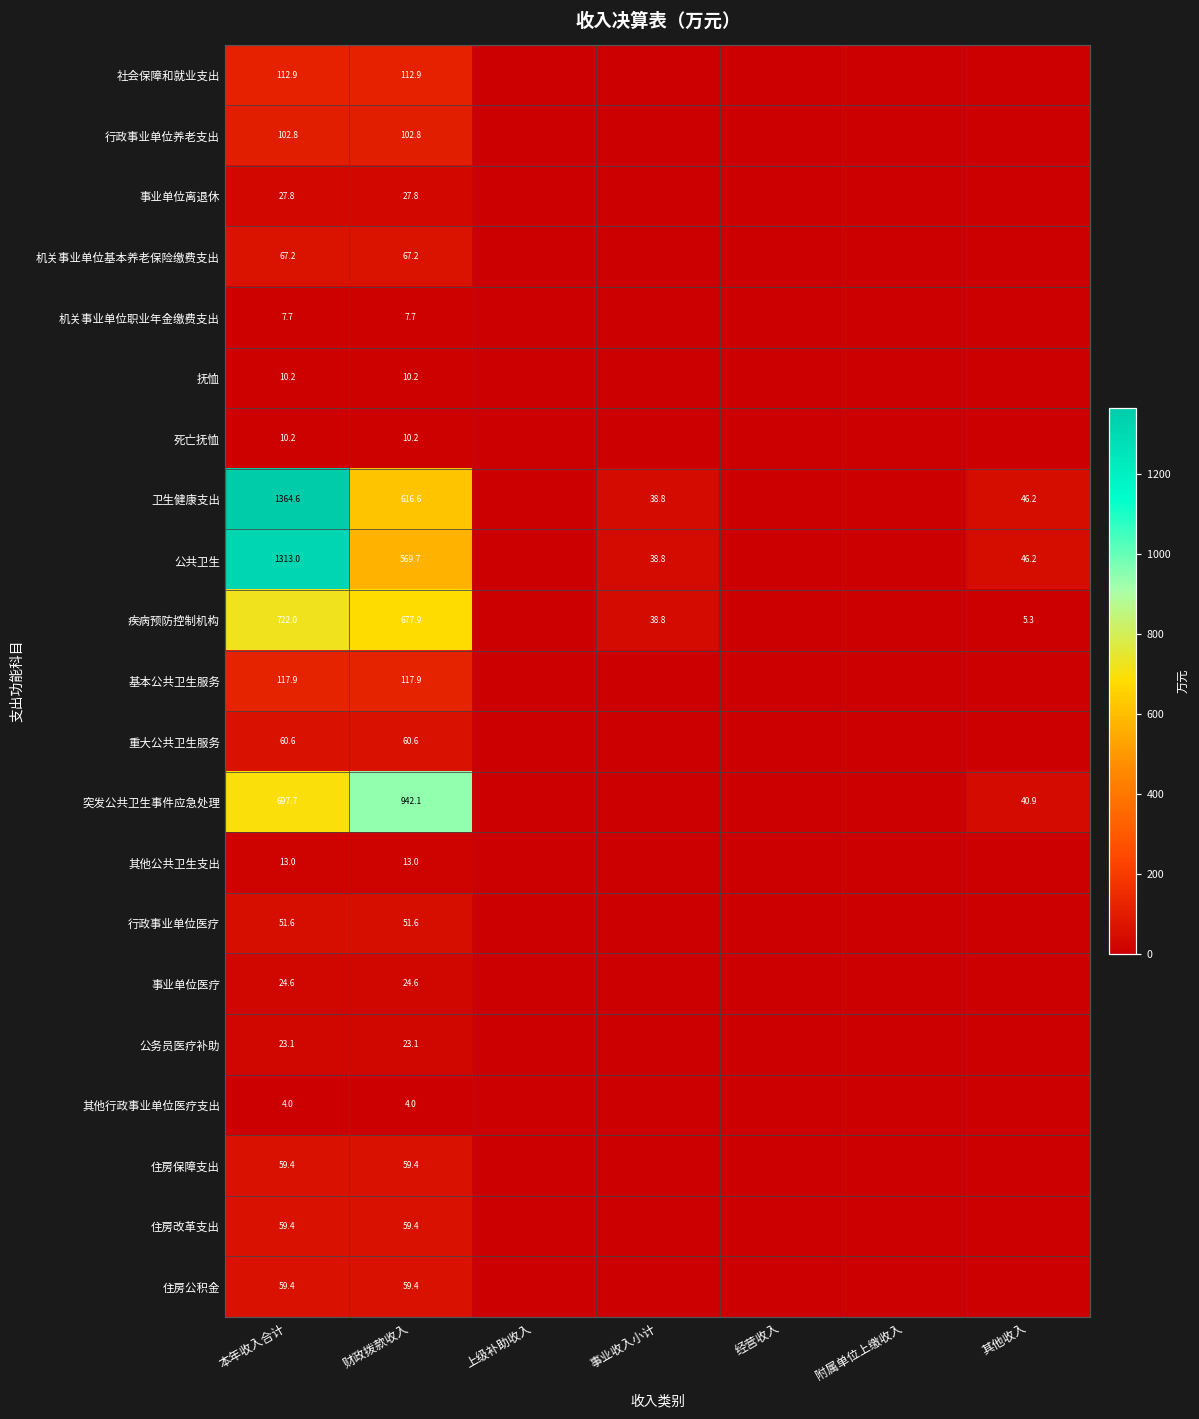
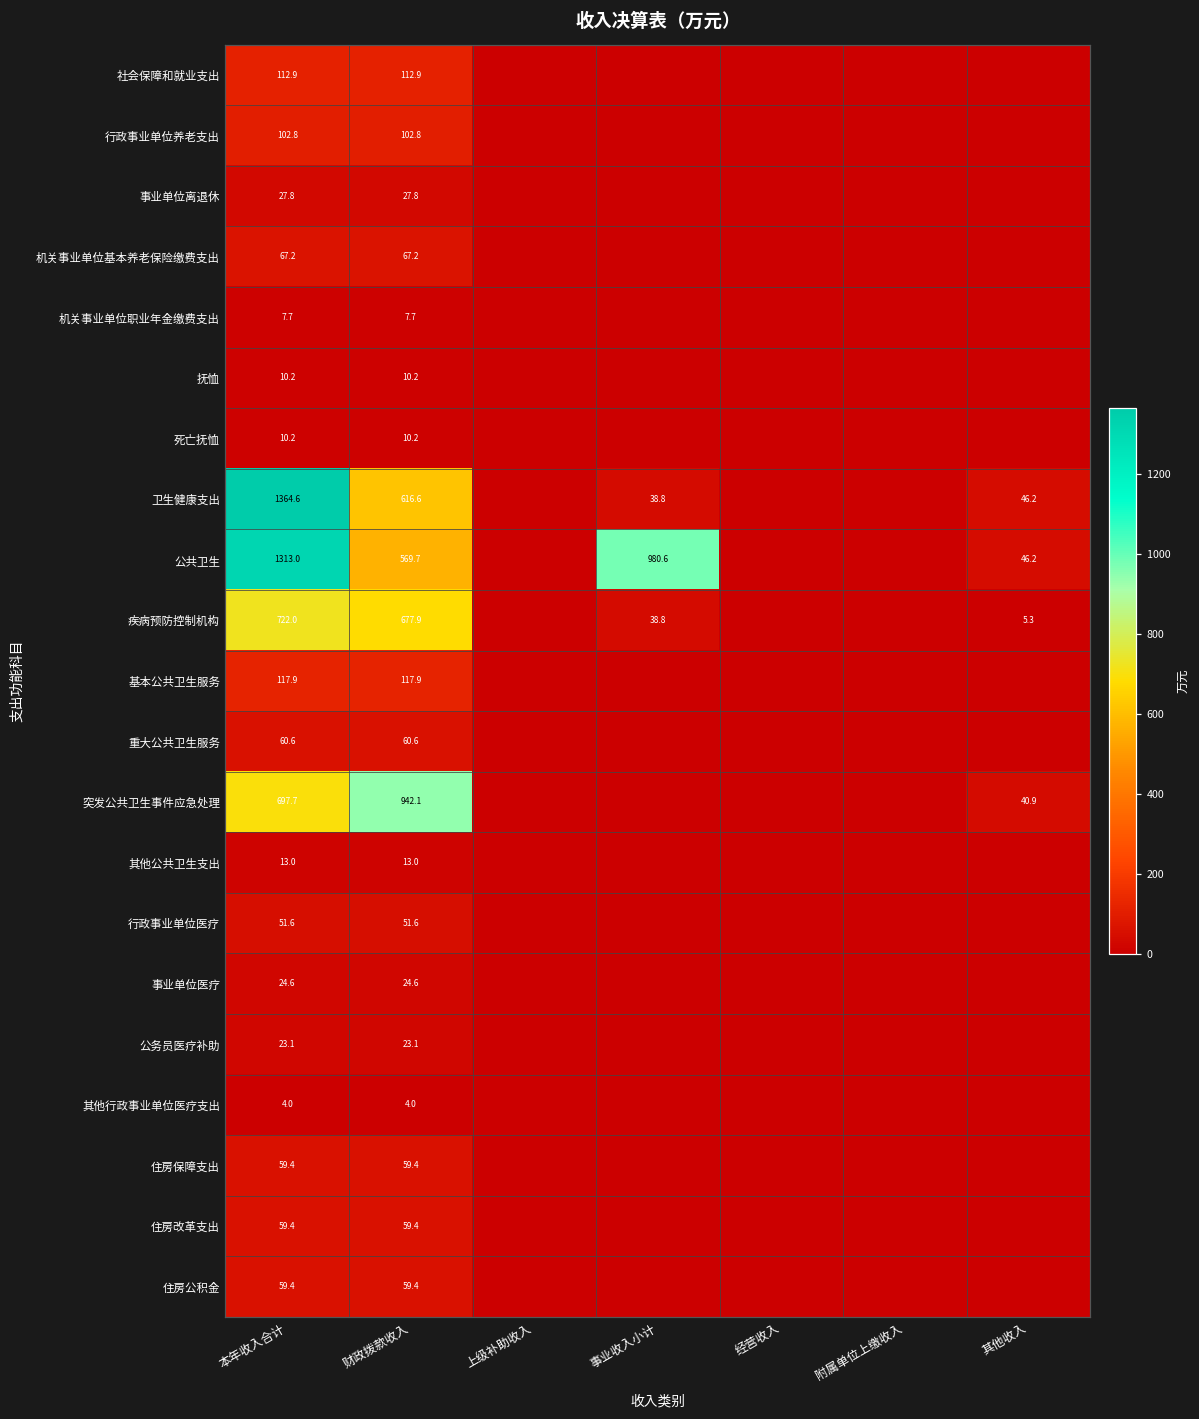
  {
    "社会保障和就业支出": {
      "本年收入合计": 112.9,
      "财政拨款收入": 112.9
    },
    "行政事业单位养老支出": {
      "本年收入合计": 102.8,
      "财政拨款收入": 102.8
    },
    "事业单位离退休": {
      "本年收入合计": 27.8,
      "财政拨款收入": 27.8
    },
    "机关事业单位基本养老保险缴费支出": {
      "本年收入合计": 67.2,
      "财政拨款收入": 67.2
    },
    "机关事业单位职业年金缴费支出": {
      "本年收入合计": 7.7,
      "财政拨款收入": 7.7
    },
    "抚恤": {
      "本年收入合计": 10.2,
      "财政拨款收入": 10.2
    },
    "死亡抚恤": {
      "本年收入合计": 10.2,
      "财政拨款收入": 10.2
    },
    "卫生健康支出": {
      "本年收入合计": 1364.6,
      "财政拨款收入": 616.6,
      "事业收入小计": 38.8,
      "其他收入": 46.2
    },
    "公共卫生": {
      "本年收入合计": 1313.0,
      "财政拨款收入": 569.7,
-     "事业收入小计": 38.8,
+     "事业收入小计": 980.6,
      "其他收入": 46.2
    },
    "疾病预防控制机构": {
      "本年收入合计": 722.0,
      "财政拨款收入": 677.9,
      "事业收入小计": 38.8,
      "其他收入": 5.3
    },
    "基本公共卫生服务": {
      "本年收入合计": 117.9,
      "财政拨款收入": 117.9
    },
    "重大公共卫生服务": {
      "本年收入合计": 60.6,
      "财政拨款收入": 60.6
    },
    "突发公共卫生事件应急处理": {
      "本年收入合计": 697.7,
      "财政拨款收入": 942.1,
      "其他收入": 40.9
    },
    "其他公共卫生支出": {
      "本年收入合计": 13.0,
      "财政拨款收入": 13.0
    },
    "行政事业单位医疗": {
      "本年收入合计": 51.6,
      "财政拨款收入": 51.6
    },
    "事业单位医疗": {
      "本年收入合计": 24.6,
      "财政拨款收入": 24.6
    },
    "公务员医疗补助": {
      "本年收入合计": 23.1,
      "财政拨款收入": 23.1
    },
    "其他行政事业单位医疗支出": {
      "本年收入合计": 4.0,
      "财政拨款收入": 4.0
    },
    "住房保障支出": {
      "本年收入合计": 59.4,
      "财政拨款收入": 59.4
    },
    "住房改革支出": {
      "本年收入合计": 59.4,
      "财政拨款收入": 59.4
    },
    "住房公积金": {
      "本年收入合计": 59.4,
      "财政拨款收入": 59.4
    }
  }
